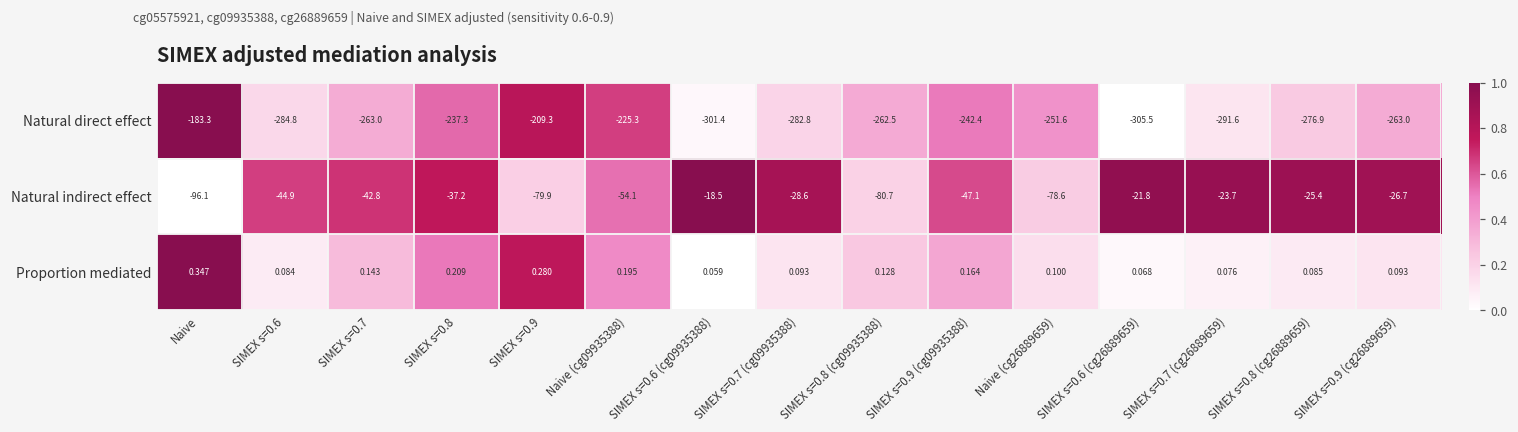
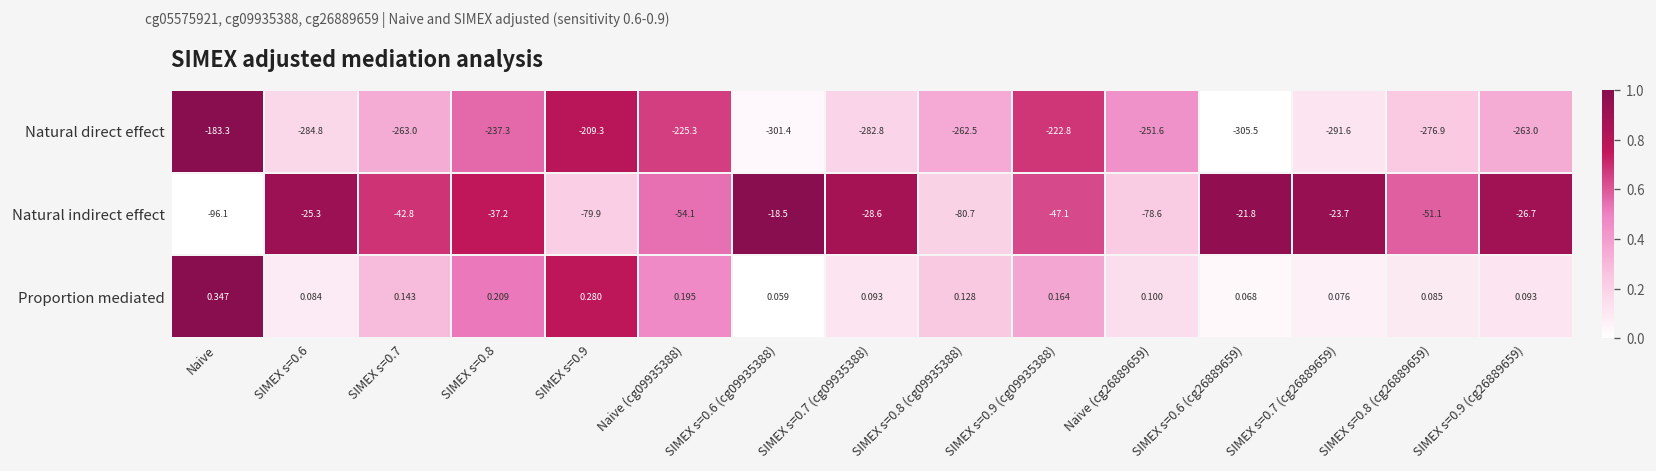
  {
    "Natural direct effect": {
      "Naive": -183.3,
      "SIMEX s=0.6": -284.8,
      "SIMEX s=0.7": -263.0,
      "SIMEX s=0.8": -237.3,
      "SIMEX s=0.9": -209.3,
      "Naive (cg09935388)": -225.3,
      "SIMEX s=0.6 (cg09935388)": -301.4,
      "SIMEX s=0.7 (cg09935388)": -282.8,
      "SIMEX s=0.8 (cg09935388)": -262.5,
-     "SIMEX s=0.9 (cg09935388)": -242.4,
+     "SIMEX s=0.9 (cg09935388)": -222.8,
      "Naive (cg26889659)": -251.6,
      "SIMEX s=0.6 (cg26889659)": -305.5,
      "SIMEX s=0.7 (cg26889659)": -291.6,
      "SIMEX s=0.8 (cg26889659)": -276.9,
      "SIMEX s=0.9 (cg26889659)": -263.0
    },
    "Natural indirect effect": {
      "Naive": -96.1,
-     "SIMEX s=0.6": -44.9,
+     "SIMEX s=0.6": -25.3,
      "SIMEX s=0.7": -42.8,
      "SIMEX s=0.8": -37.2,
      "SIMEX s=0.9": -79.9,
      "Naive (cg09935388)": -54.1,
      "SIMEX s=0.6 (cg09935388)": -18.5,
      "SIMEX s=0.7 (cg09935388)": -28.6,
      "SIMEX s=0.8 (cg09935388)": -80.7,
      "SIMEX s=0.9 (cg09935388)": -47.1,
      "Naive (cg26889659)": -78.6,
      "SIMEX s=0.6 (cg26889659)": -21.8,
      "SIMEX s=0.7 (cg26889659)": -23.7,
-     "SIMEX s=0.8 (cg26889659)": -25.4,
+     "SIMEX s=0.8 (cg26889659)": -51.1,
      "SIMEX s=0.9 (cg26889659)": -26.7
    },
    "Proportion mediated": {
      "Naive": 0.347,
      "SIMEX s=0.6": 0.084,
      "SIMEX s=0.7": 0.143,
      "SIMEX s=0.8": 0.209,
      "SIMEX s=0.9": 0.280,
      "Naive (cg09935388)": 0.195,
      "SIMEX s=0.6 (cg09935388)": 0.059,
      "SIMEX s=0.7 (cg09935388)": 0.093,
      "SIMEX s=0.8 (cg09935388)": 0.128,
      "SIMEX s=0.9 (cg09935388)": 0.164,
      "Naive (cg26889659)": 0.100,
      "SIMEX s=0.6 (cg26889659)": 0.068,
      "SIMEX s=0.7 (cg26889659)": 0.076,
      "SIMEX s=0.8 (cg26889659)": 0.085,
      "SIMEX s=0.9 (cg26889659)": 0.093
    }
  }
